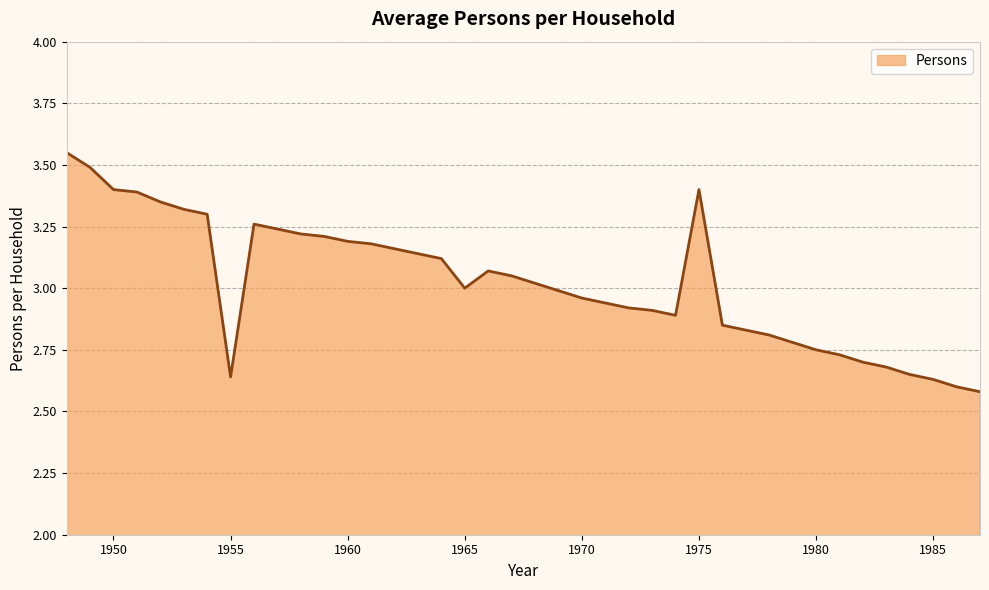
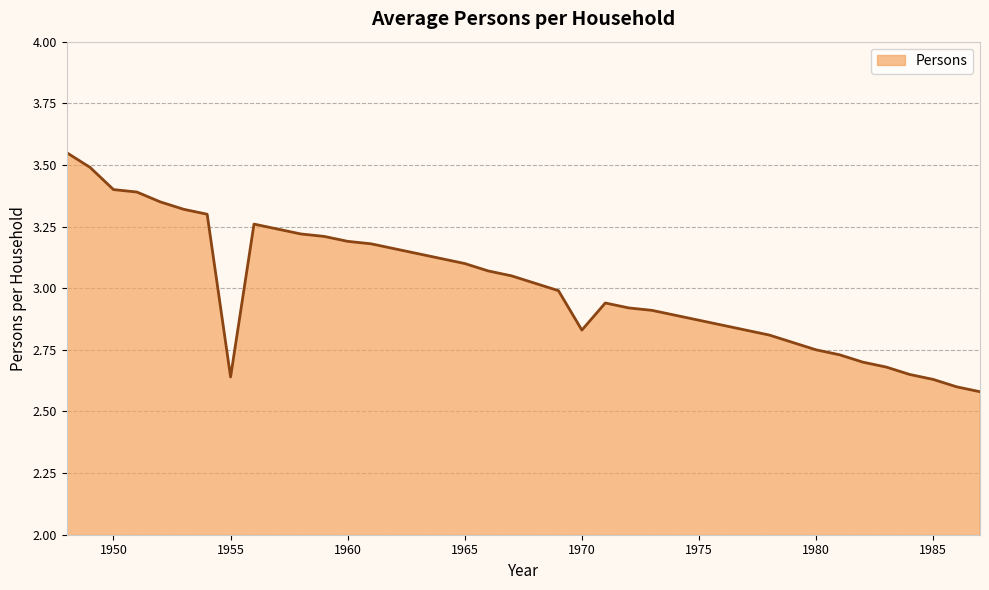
  {
    "1950": 3.40,
    "1955": 2.64,
    "1960": 3.19,
-   "1965": 3.0,
-   "1970": 2.96,
-   "1975": 3.40,
+   "1965": 3.1,
+   "1970": 2.83,
+   "1975": 2.87,
    "1980": 2.75,
    "1985": 2.63
  }
